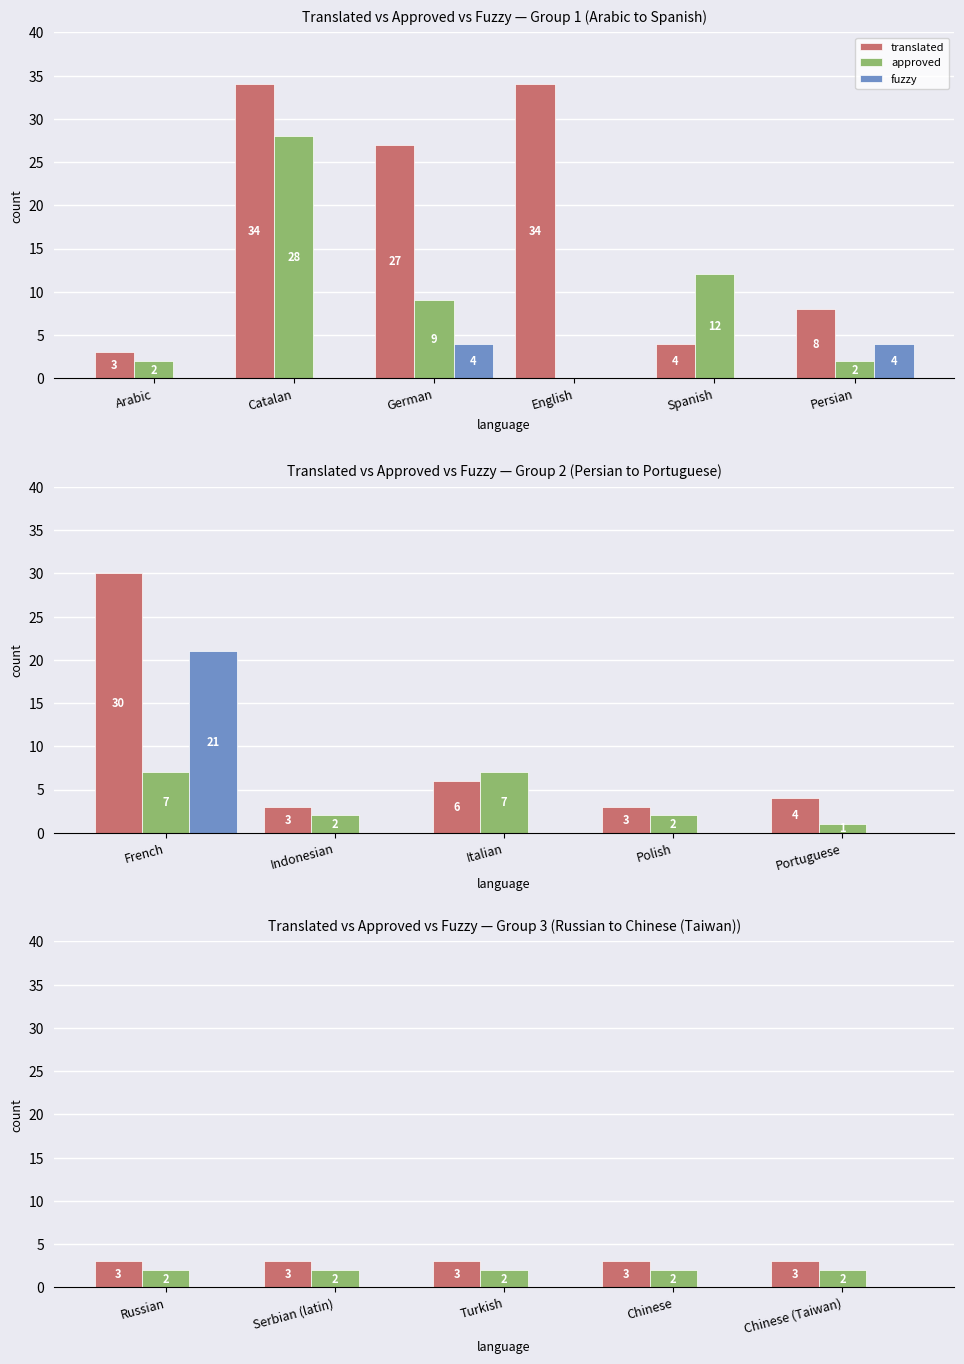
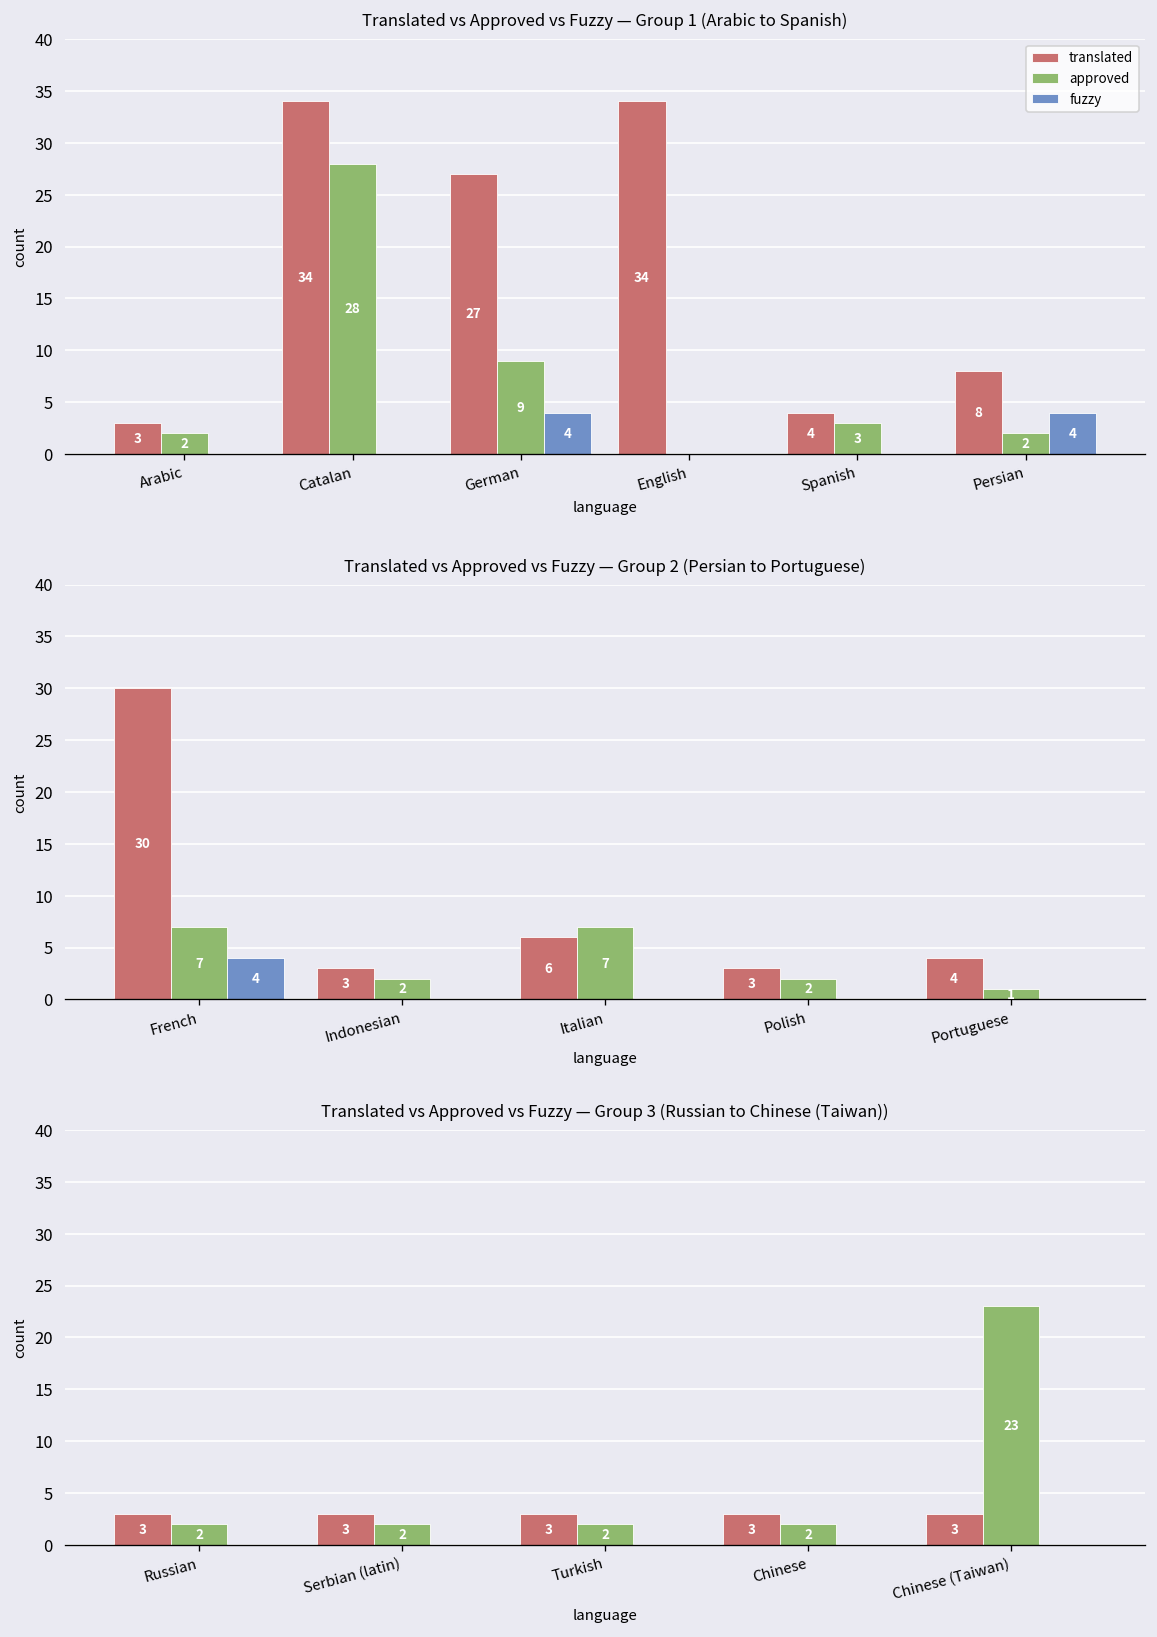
  {
    "Translated vs Approved vs Fuzzy — Group 1 (Arabic to Spanish)": {
      "translated": {
        "Arabic": 3,
        "Catalan": 34,
        "German": 27,
        "English": 34,
        "Spanish": 4,
        "Persian": 8
      },
      "approved": {
        "Arabic": 2,
        "Catalan": 28,
        "German": 9,
-       "Spanish": 12,
+       "Spanish": 3,
        "Persian": 2
      },
      "fuzzy": {
        "German": 4,
        "Persian": 4
      }
    },
    "Translated vs Approved vs Fuzzy — Group 2 (Persian to Portuguese)": {
      "translated": {
        "French": 30,
        "Indonesian": 3,
        "Italian": 6,
        "Polish": 3,
        "Portuguese": 4
      },
      "approved": {
        "French": 7,
        "Indonesian": 2,
        "Italian": 7,
        "Polish": 2,
        "Portuguese": 1
      },
      "fuzzy": {
-       "French": 21
+       "French": 4
      }
    },
    "Translated vs Approved vs Fuzzy — Group 3 (Russian to Chinese (Taiwan))": {
      "translated": {
        "Russian": 3,
        "Serbian (latin)": 3,
        "Turkish": 3,
        "Chinese": 3,
        "Chinese (Taiwan)": 3
      },
      "approved": {
        "Russian": 2,
        "Serbian (latin)": 2,
        "Turkish": 2,
        "Chinese": 2,
-       "Chinese (Taiwan)": 2
+       "Chinese (Taiwan)": 23
      },
      "fuzzy": {
        "Russian": 0,
        "Serbian (latin)": 0,
        "Turkish": 0,
        "Chinese": 0,
        "Chinese (Taiwan)": 0
      }
    }
  }
